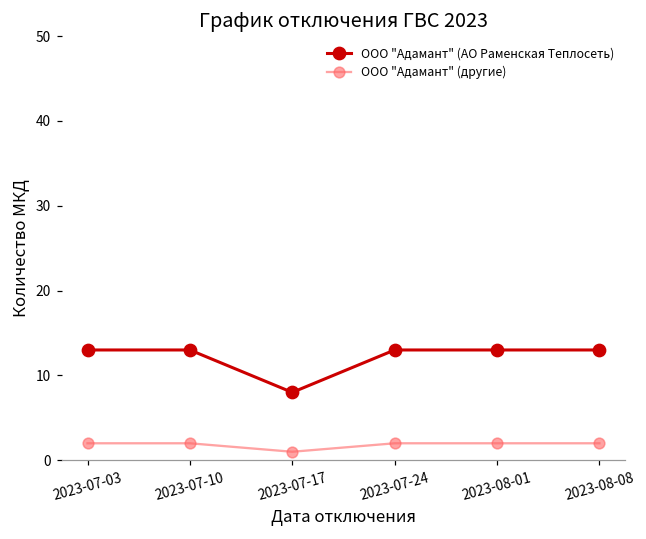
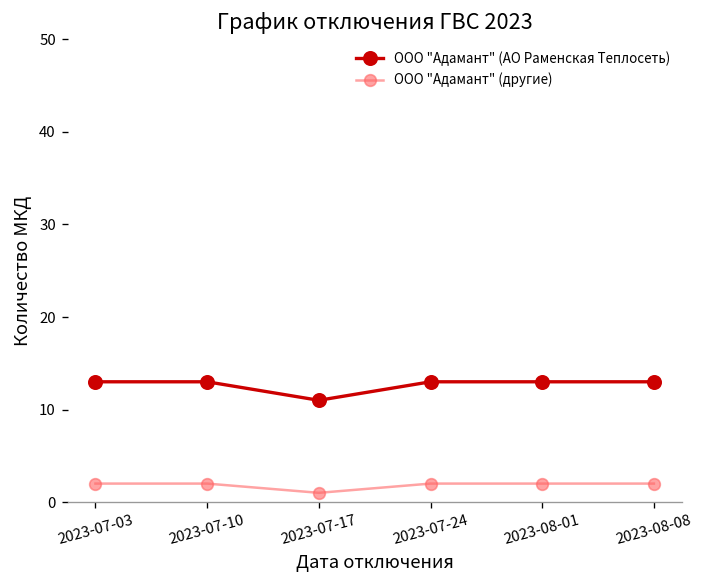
  {
    "ООО \"Адамант\" (АО Раменская Теплосеть)": {
      "2023-07-03": 13,
      "2023-07-10": 13,
-     "2023-07-17": 8,
+     "2023-07-17": 11,
      "2023-07-24": 13,
      "2023-08-01": 13,
      "2023-08-08": 13
    },
    "ООО \"Адамант\" (другие)": {
      "2023-07-03": 2,
      "2023-07-10": 2,
      "2023-07-17": 1,
      "2023-07-24": 2,
      "2023-08-01": 2,
      "2023-08-08": 2
    }
  }
